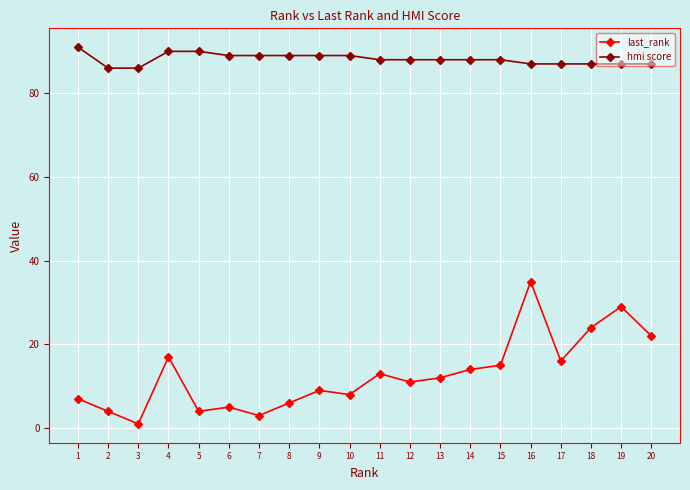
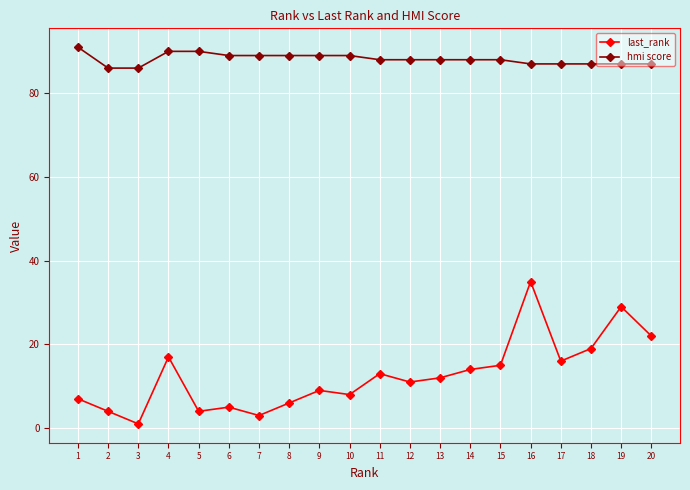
  {
    "last_rank": {
      "1": 7,
      "2": 4,
      "3": 1,
      "4": 17,
      "5": 4,
      "6": 5,
      "7": 3,
      "8": 6,
      "9": 9,
      "10": 8,
      "11": 13,
      "12": 11,
      "13": 12,
      "14": 14,
      "15": 15,
      "16": 35,
      "17": 16,
-     "18": 24,
+     "18": 19,
      "19": 29,
      "20": 22
    },
    "hmi score": {
      "1": 91,
      "2": 86,
      "3": 86,
      "4": 90,
      "5": 90,
      "6": 89,
      "7": 89,
      "8": 89,
      "9": 89,
      "10": 89,
      "11": 88,
      "12": 88,
      "13": 88,
      "14": 88,
      "15": 88,
      "16": 87,
      "17": 87,
      "18": 87
    }
  }
